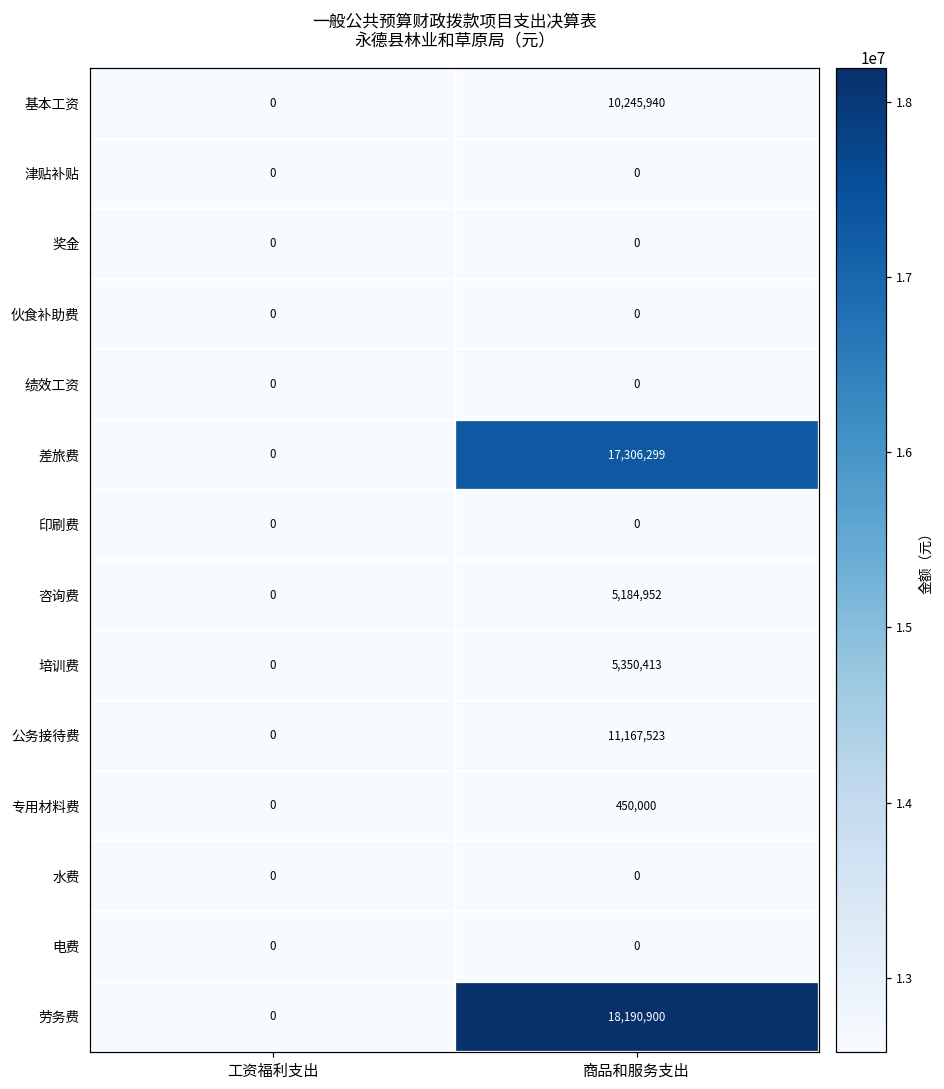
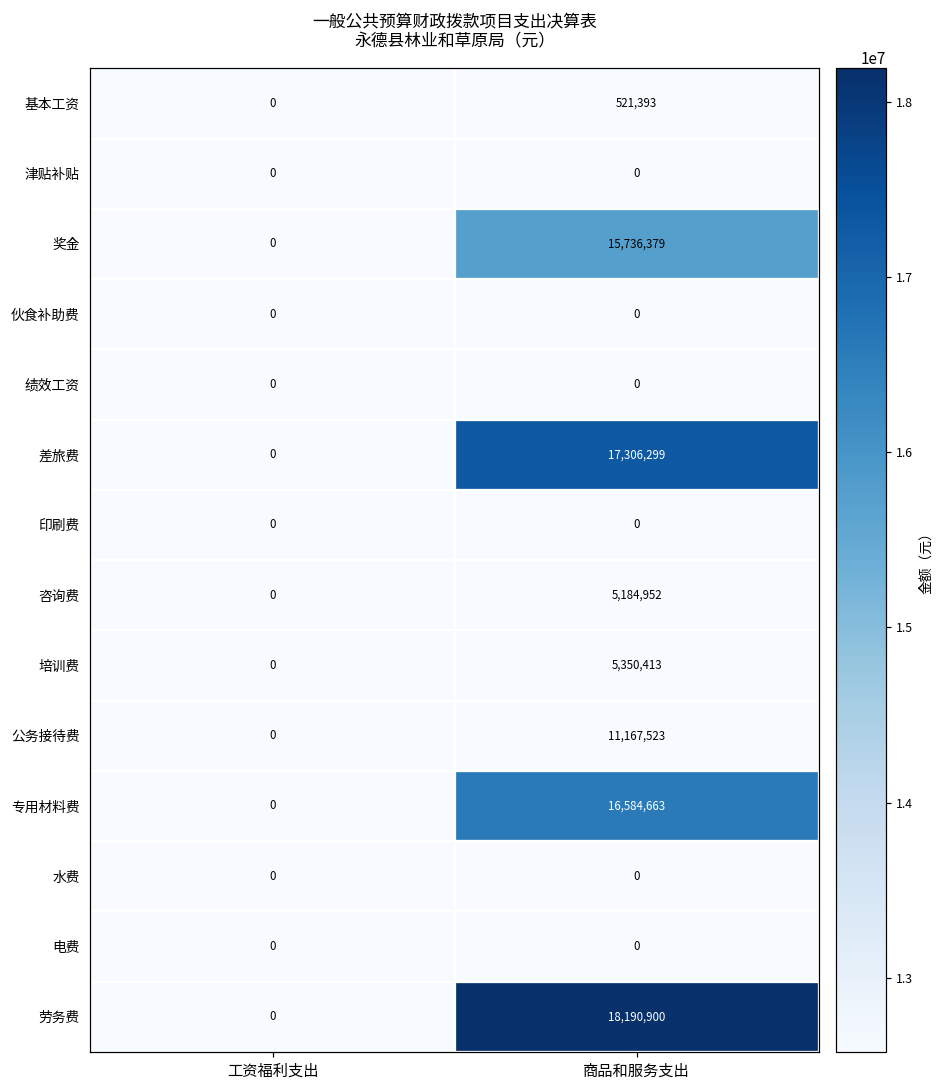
  {
    "基本工资": {
      "工资福利支出": "0",
-     "商品和服务支出": "10,245,940"
+     "商品和服务支出": "521,393"
    },
    "津贴补贴": {
      "工资福利支出": "0",
      "商品和服务支出": "0"
    },
    "奖金": {
      "工资福利支出": "0",
-     "商品和服务支出": "0"
+     "商品和服务支出": "15,736,379"
    },
    "伙食补助费": {
      "工资福利支出": "0",
      "商品和服务支出": "0"
    },
    "绩效工资": {
      "工资福利支出": "0",
      "商品和服务支出": "0"
    },
    "差旅费": {
      "工资福利支出": "0",
      "商品和服务支出": "17,306,299"
    },
    "印刷费": {
      "工资福利支出": "0",
      "商品和服务支出": "0"
    },
    "咨询费": {
      "工资福利支出": "0",
      "商品和服务支出": "5,184,952"
    },
    "培训费": {
      "工资福利支出": "0",
      "商品和服务支出": "5,350,413"
    },
    "公务接待费": {
      "工资福利支出": "0",
      "商品和服务支出": "11,167,523"
    },
    "专用材料费": {
      "工资福利支出": "0",
-     "商品和服务支出": "450,000"
+     "商品和服务支出": "16,584,663"
    },
    "水费": {
      "工资福利支出": "0",
      "商品和服务支出": "0"
    },
    "电费": {
      "工资福利支出": "0",
      "商品和服务支出": "0"
    },
    "劳务费": {
      "工资福利支出": "0",
      "商品和服务支出": "18,190,900"
    }
  }
